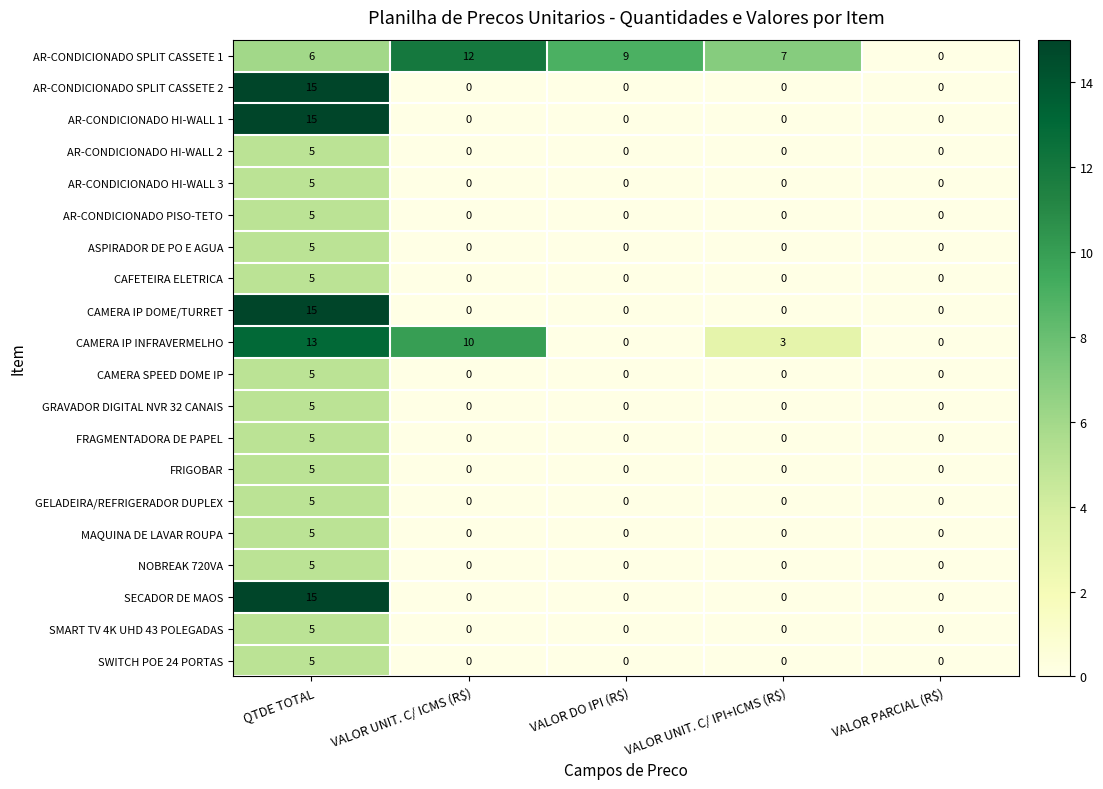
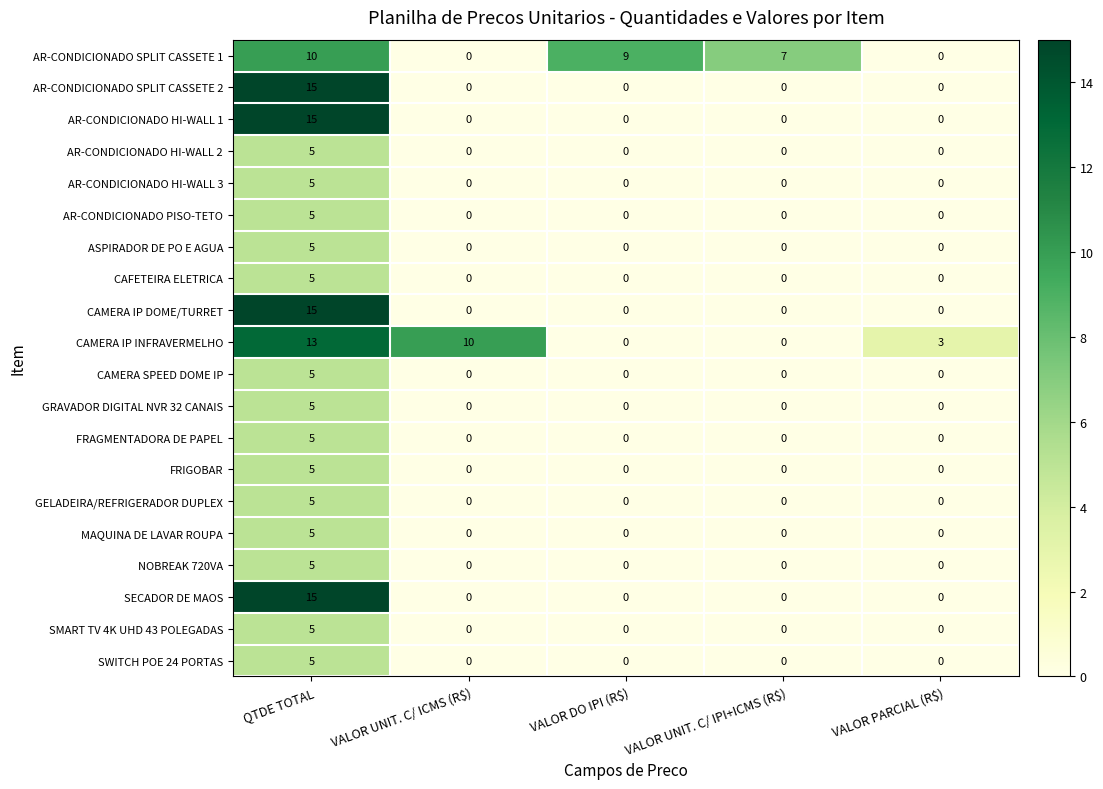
  {
    "AR-CONDICIONADO SPLIT CASSETE 1": {
-     "QTDE TOTAL": 6,
-     "VALOR UNIT. C/ ICMS (R$)": 12,
+     "QTDE TOTAL": 10,
+     "VALOR UNIT. C/ ICMS (R$)": 0,
      "VALOR DO IPI (R$)": 9,
      "VALOR UNIT. C/ IPI+ICMS (R$)": 7,
      "VALOR PARCIAL (R$)": 0
    },
    "AR-CONDICIONADO SPLIT CASSETE 2": {
      "QTDE TOTAL": 15,
      "VALOR UNIT. C/ ICMS (R$)": 0,
      "VALOR DO IPI (R$)": 0,
      "VALOR UNIT. C/ IPI+ICMS (R$)": 0,
      "VALOR PARCIAL (R$)": 0
    },
    "AR-CONDICIONADO HI-WALL 1": {
      "QTDE TOTAL": 15,
      "VALOR UNIT. C/ ICMS (R$)": 0,
      "VALOR DO IPI (R$)": 0,
      "VALOR UNIT. C/ IPI+ICMS (R$)": 0,
      "VALOR PARCIAL (R$)": 0
    },
    "AR-CONDICIONADO HI-WALL 2": {
      "QTDE TOTAL": 5,
      "VALOR UNIT. C/ ICMS (R$)": 0,
      "VALOR DO IPI (R$)": 0,
      "VALOR UNIT. C/ IPI+ICMS (R$)": 0,
      "VALOR PARCIAL (R$)": 0
    },
    "AR-CONDICIONADO HI-WALL 3": {
      "QTDE TOTAL": 5,
      "VALOR UNIT. C/ ICMS (R$)": 0,
      "VALOR DO IPI (R$)": 0,
      "VALOR UNIT. C/ IPI+ICMS (R$)": 0,
      "VALOR PARCIAL (R$)": 0
    },
    "AR-CONDICIONADO PISO-TETO": {
      "QTDE TOTAL": 5,
      "VALOR UNIT. C/ ICMS (R$)": 0,
      "VALOR DO IPI (R$)": 0,
      "VALOR UNIT. C/ IPI+ICMS (R$)": 0,
      "VALOR PARCIAL (R$)": 0
    },
    "ASPIRADOR DE PO E AGUA": {
      "QTDE TOTAL": 5,
      "VALOR UNIT. C/ ICMS (R$)": 0,
      "VALOR DO IPI (R$)": 0,
      "VALOR UNIT. C/ IPI+ICMS (R$)": 0,
      "VALOR PARCIAL (R$)": 0
    },
    "CAFETEIRA ELETRICA": {
      "QTDE TOTAL": 5,
      "VALOR UNIT. C/ ICMS (R$)": 0,
      "VALOR DO IPI (R$)": 0,
      "VALOR UNIT. C/ IPI+ICMS (R$)": 0,
      "VALOR PARCIAL (R$)": 0
    },
    "CAMERA IP DOME/TURRET": {
      "QTDE TOTAL": 15,
      "VALOR UNIT. C/ ICMS (R$)": 0,
      "VALOR DO IPI (R$)": 0,
      "VALOR UNIT. C/ IPI+ICMS (R$)": 0,
      "VALOR PARCIAL (R$)": 0
    },
    "CAMERA IP INFRAVERMELHO": {
      "QTDE TOTAL": 13,
      "VALOR UNIT. C/ ICMS (R$)": 10,
      "VALOR DO IPI (R$)": 0,
-     "VALOR UNIT. C/ IPI+ICMS (R$)": 3,
-     "VALOR PARCIAL (R$)": 0
+     "VALOR UNIT. C/ IPI+ICMS (R$)": 0,
+     "VALOR PARCIAL (R$)": 3
    },
    "CAMERA SPEED DOME IP": {
      "QTDE TOTAL": 5,
      "VALOR UNIT. C/ ICMS (R$)": 0,
      "VALOR DO IPI (R$)": 0,
      "VALOR UNIT. C/ IPI+ICMS (R$)": 0,
      "VALOR PARCIAL (R$)": 0
    },
    "GRAVADOR DIGITAL NVR 32 CANAIS": {
      "QTDE TOTAL": 5,
      "VALOR UNIT. C/ ICMS (R$)": 0,
      "VALOR DO IPI (R$)": 0,
      "VALOR UNIT. C/ IPI+ICMS (R$)": 0,
      "VALOR PARCIAL (R$)": 0
    },
    "FRAGMENTADORA DE PAPEL": {
      "QTDE TOTAL": 5,
      "VALOR UNIT. C/ ICMS (R$)": 0,
      "VALOR DO IPI (R$)": 0,
      "VALOR UNIT. C/ IPI+ICMS (R$)": 0,
      "VALOR PARCIAL (R$)": 0
    },
    "FRIGOBAR": {
      "QTDE TOTAL": 5,
      "VALOR UNIT. C/ ICMS (R$)": 0,
      "VALOR DO IPI (R$)": 0,
      "VALOR UNIT. C/ IPI+ICMS (R$)": 0,
      "VALOR PARCIAL (R$)": 0
    },
    "GELADEIRA/REFRIGERADOR DUPLEX": {
      "QTDE TOTAL": 5,
      "VALOR UNIT. C/ ICMS (R$)": 0,
      "VALOR DO IPI (R$)": 0,
      "VALOR UNIT. C/ IPI+ICMS (R$)": 0,
      "VALOR PARCIAL (R$)": 0
    },
    "MAQUINA DE LAVAR ROUPA": {
      "QTDE TOTAL": 5,
      "VALOR UNIT. C/ ICMS (R$)": 0,
      "VALOR DO IPI (R$)": 0,
      "VALOR UNIT. C/ IPI+ICMS (R$)": 0,
      "VALOR PARCIAL (R$)": 0
    },
    "NOBREAK 720VA": {
      "QTDE TOTAL": 5,
      "VALOR UNIT. C/ ICMS (R$)": 0,
      "VALOR DO IPI (R$)": 0,
      "VALOR UNIT. C/ IPI+ICMS (R$)": 0,
      "VALOR PARCIAL (R$)": 0
    },
    "SECADOR DE MAOS": {
      "QTDE TOTAL": 15,
      "VALOR UNIT. C/ ICMS (R$)": 0,
      "VALOR DO IPI (R$)": 0,
      "VALOR UNIT. C/ IPI+ICMS (R$)": 0,
      "VALOR PARCIAL (R$)": 0
    },
    "SMART TV 4K UHD 43 POLEGADAS": {
      "QTDE TOTAL": 5,
      "VALOR UNIT. C/ ICMS (R$)": 0,
      "VALOR DO IPI (R$)": 0,
      "VALOR UNIT. C/ IPI+ICMS (R$)": 0,
      "VALOR PARCIAL (R$)": 0
    },
    "SWITCH POE 24 PORTAS": {
      "QTDE TOTAL": 5,
      "VALOR UNIT. C/ ICMS (R$)": 0,
      "VALOR DO IPI (R$)": 0,
      "VALOR UNIT. C/ IPI+ICMS (R$)": 0,
      "VALOR PARCIAL (R$)": 0
    }
  }
